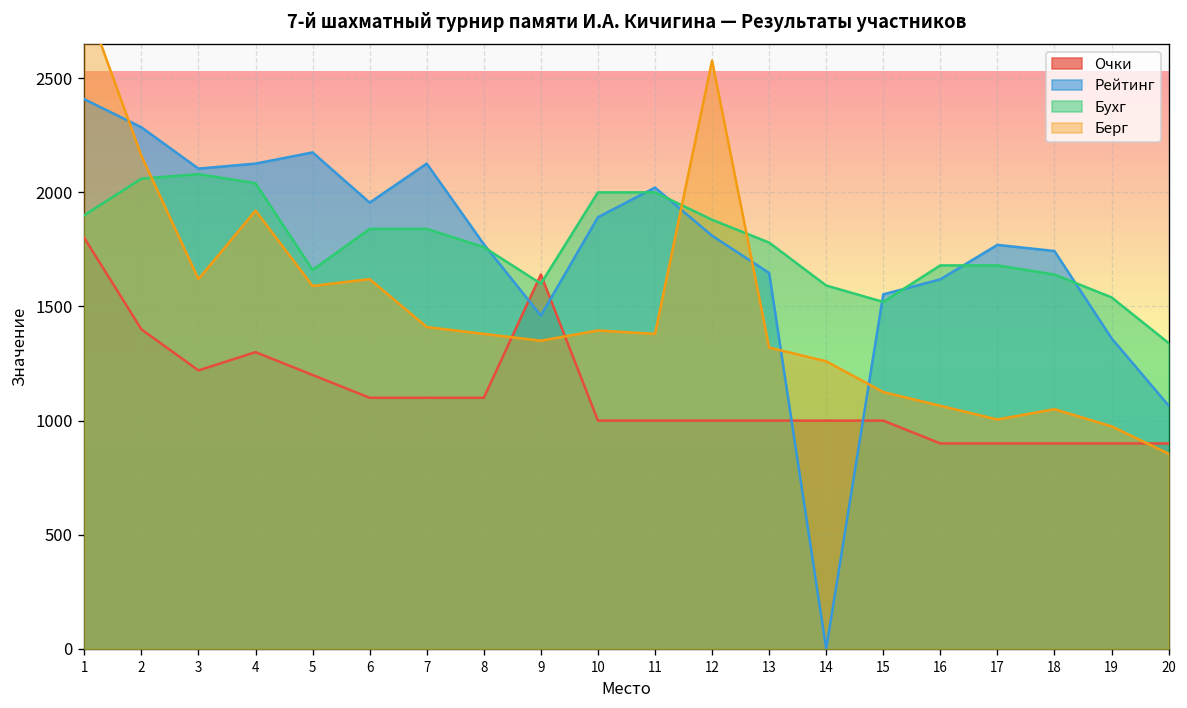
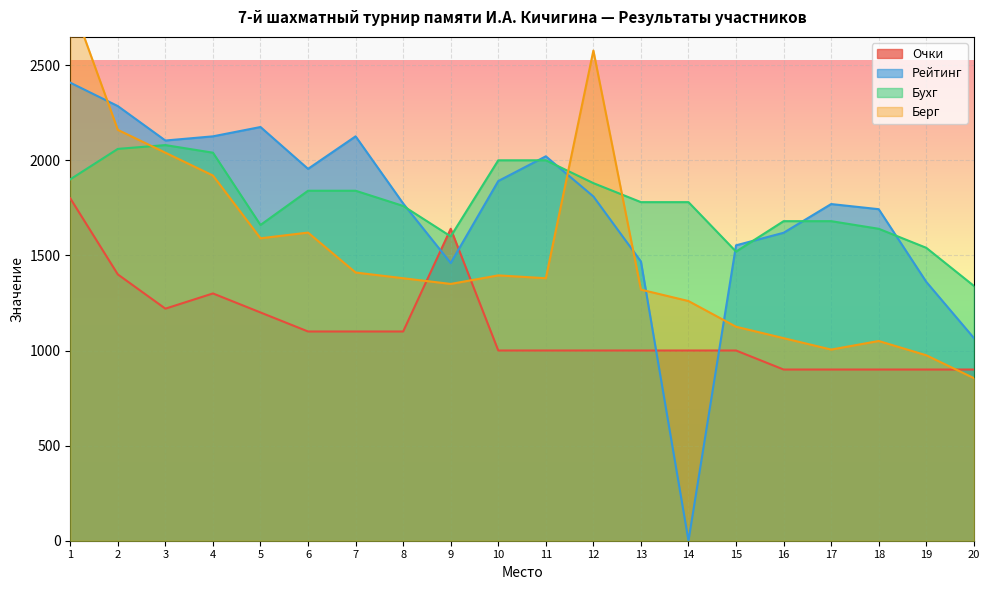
  {
    "Очки": {
      "1": 1800,
      "2": 1400,
      "3": 1220,
      "4": 1300,
      "5": 1200,
      "6": 1100,
      "7": 1100,
      "8": 1100,
      "9": 1640,
      "10": 1000,
      "11": 1000,
      "12": 1000,
      "13": 1000,
      "14": 1000,
      "15": 1000,
      "16": 900,
      "17": 900,
      "18": 900,
      "19": 900,
      "20": 900
    },
    "Рейтинг": {
      "1": 2410,
      "2": 2290,
      "3": 2100,
      "4": 2130,
      "5": 2180,
      "6": 1960,
      "7": 2130,
      "9": 1460,
      "10": 1890,
      "11": 2020,
      "12": 1810,
-     "13": 1650,
+     "13": 1470,
      "14": 0,
      "15": 1550,
      "16": 1620,
      "17": 1770,
      "18": 1740,
      "19": 1360,
      "20": 1070
    },
    "Бухг": {
      "1": 1900,
      "2": 2060,
      "3": 2080,
      "4": 2040,
      "5": 1660,
      "6": 1840,
      "7": 1840,
      "9": 1600,
      "10": 2000,
      "11": 2000,
      "12": 1880,
      "13": 1780,
-     "14": 1590,
+     "14": 1780,
      "15": 1520,
      "16": 1680,
      "17": 1680,
      "18": 1640,
      "19": 1540,
      "20": 1340
    },
    "Берг": {
      "2": 2160,
-     "3": 1620,
+     "3": 2040,
      "4": 1920,
      "5": 1590,
      "6": 1620,
      "7": 1410,
      "8": 1380,
      "9": 1350,
      "10": 1400,
      "11": 1380,
      "12": 2580,
      "13": 1320,
      "14": 1260,
      "15": 1130,
      "16": 1070,
      "17": 1010,
      "18": 1050,
      "19": 980,
      "20": 860
    }
  }
